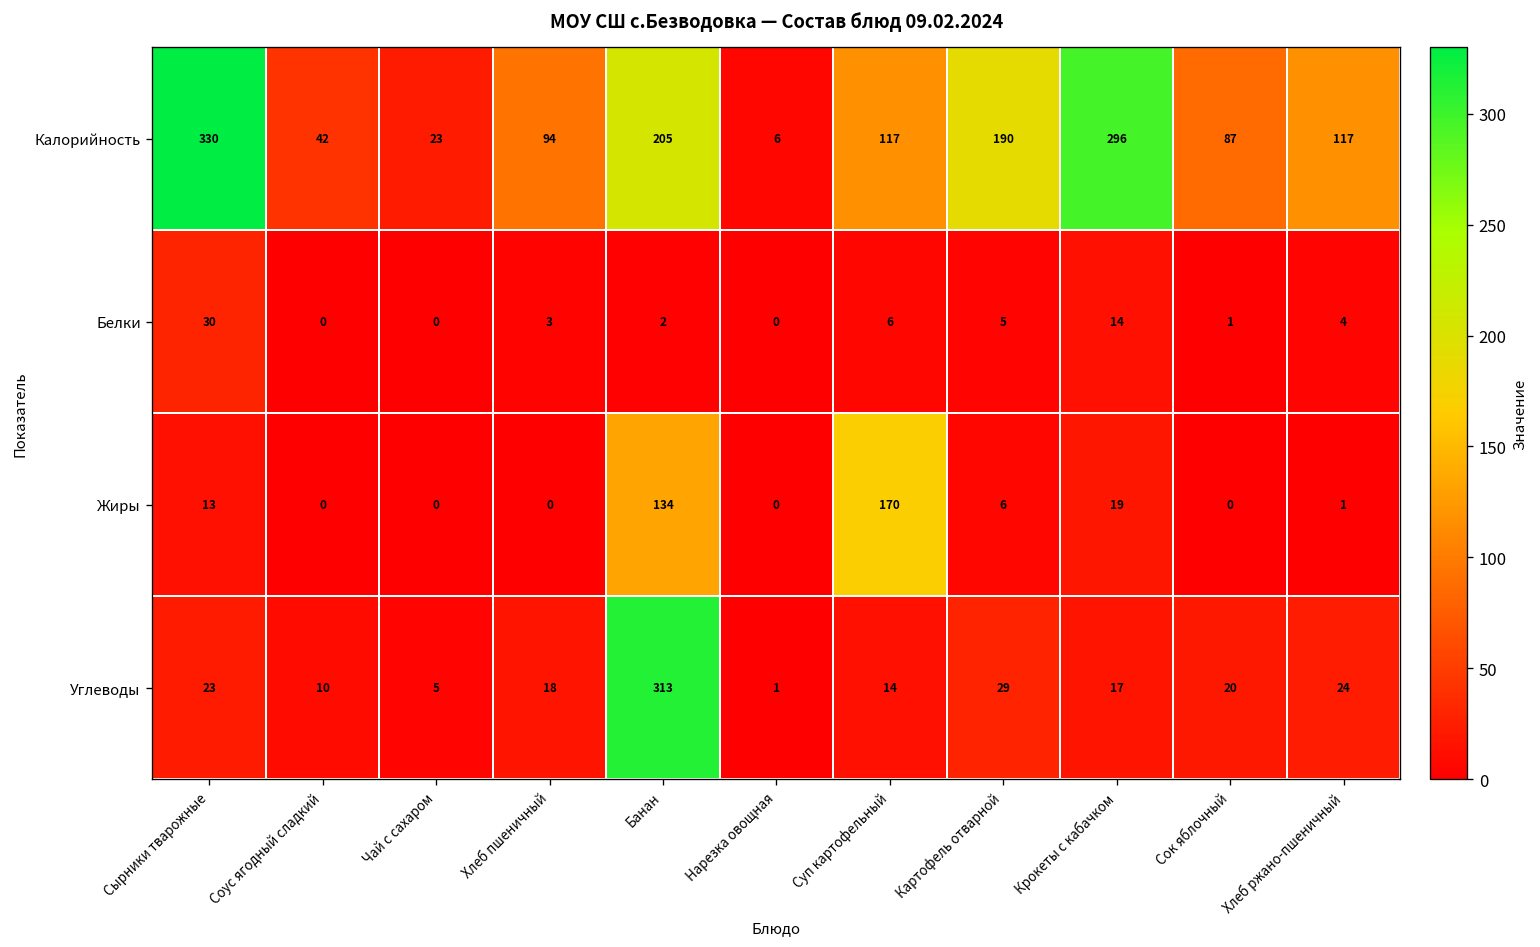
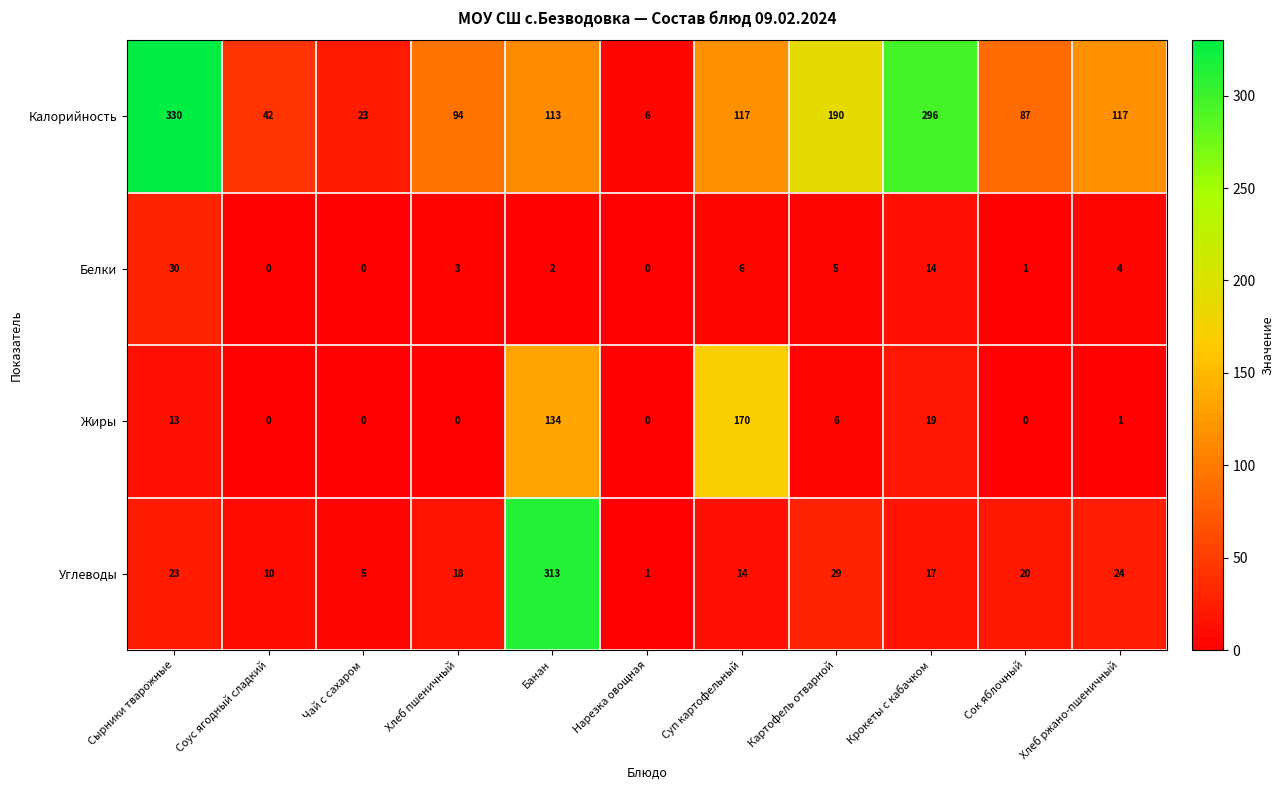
  {
    "Калорийность": {
      "Сырники тварожные": 330,
      "Соус ягодный сладкий": 42,
      "Чай с сахаром": 23,
      "Хлеб пшеничный": 94,
-     "Банан": 205,
+     "Банан": 113,
      "Нарезка овощная": 6,
      "Суп картофельный": 117,
      "Картофель отварной": 190,
      "Крокеты с кабачком": 296,
      "Сок яблочный": 87,
      "Хлеб ржано-пшеничный": 117
    },
    "Белки": {
      "Сырники тварожные": 30,
      "Соус ягодный сладкий": 0,
      "Чай с сахаром": 0,
      "Хлеб пшеничный": 3,
      "Банан": 2,
      "Нарезка овощная": 0,
      "Суп картофельный": 6,
      "Картофель отварной": 5,
      "Крокеты с кабачком": 14,
      "Сок яблочный": 1,
      "Хлеб ржано-пшеничный": 4
    },
    "Жиры": {
      "Сырники тварожные": 13,
      "Соус ягодный сладкий": 0,
      "Чай с сахаром": 0,
      "Хлеб пшеничный": 0,
      "Банан": 134,
      "Нарезка овощная": 0,
      "Суп картофельный": 170,
      "Картофель отварной": 6,
      "Крокеты с кабачком": 19,
      "Сок яблочный": 0,
      "Хлеб ржано-пшеничный": 1
    },
    "Углеводы": {
      "Сырники тварожные": 23,
      "Соус ягодный сладкий": 10,
      "Чай с сахаром": 5,
      "Хлеб пшеничный": 18,
      "Банан": 313,
      "Нарезка овощная": 1,
      "Суп картофельный": 14,
      "Картофель отварной": 29,
      "Крокеты с кабачком": 17,
      "Сок яблочный": 20,
      "Хлеб ржано-пшеничный": 24
    }
  }
